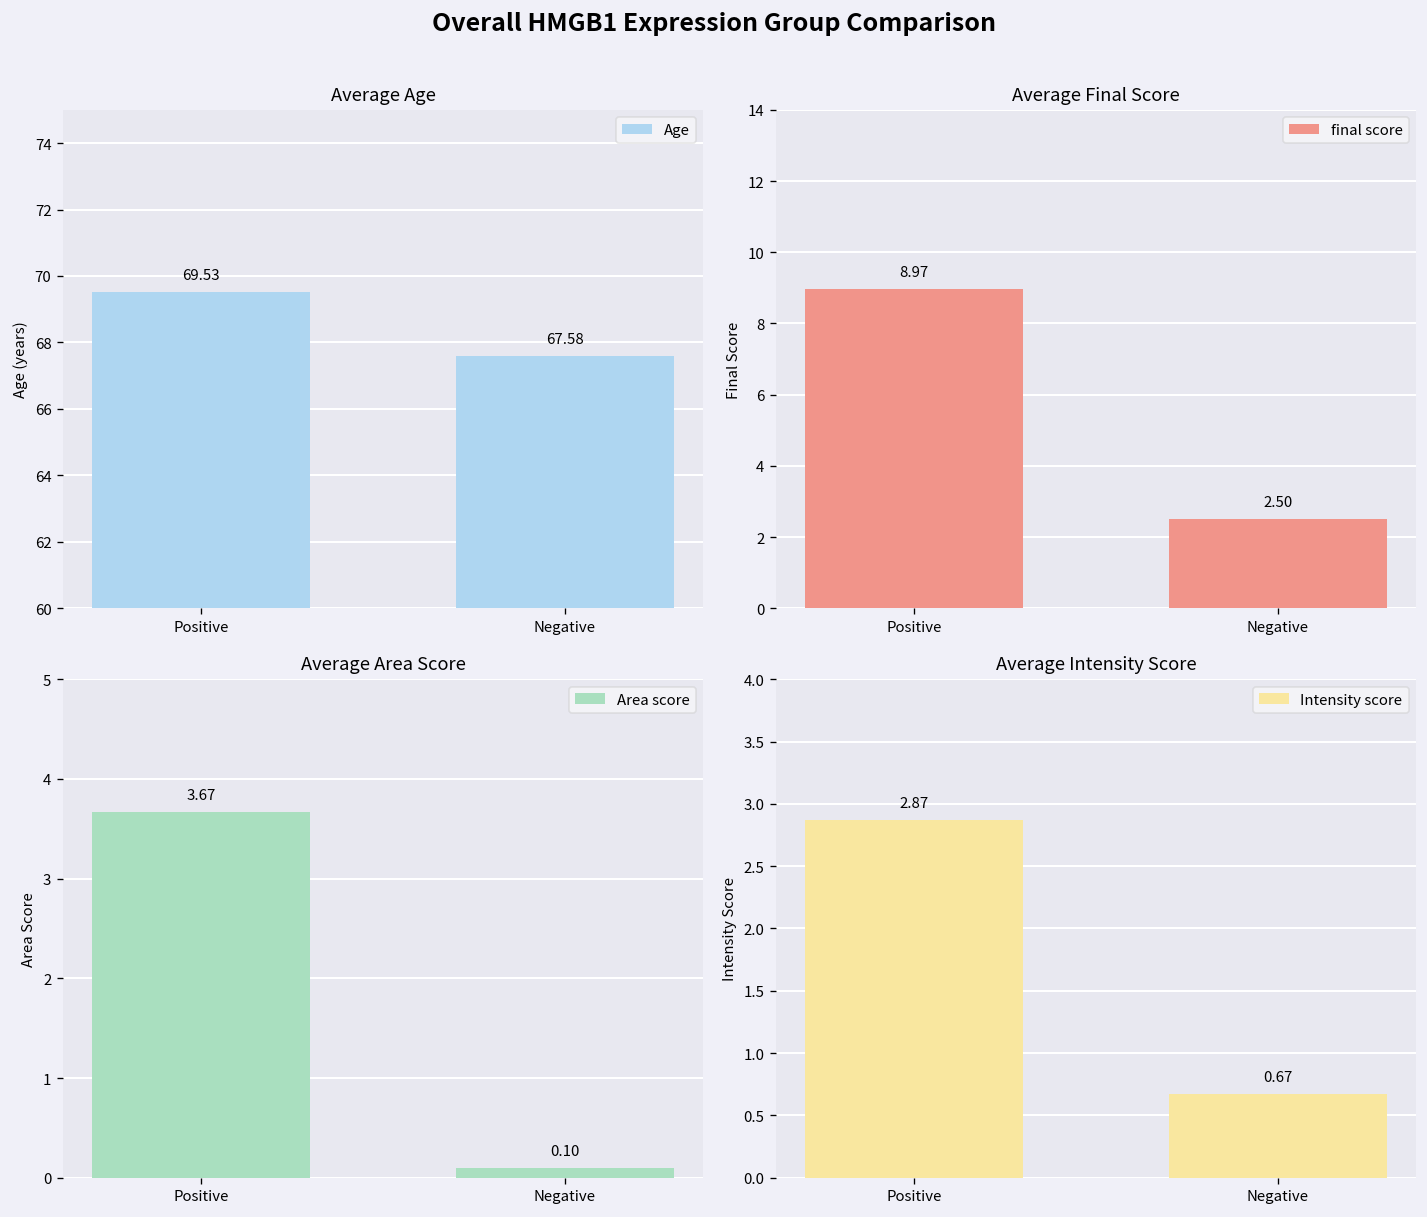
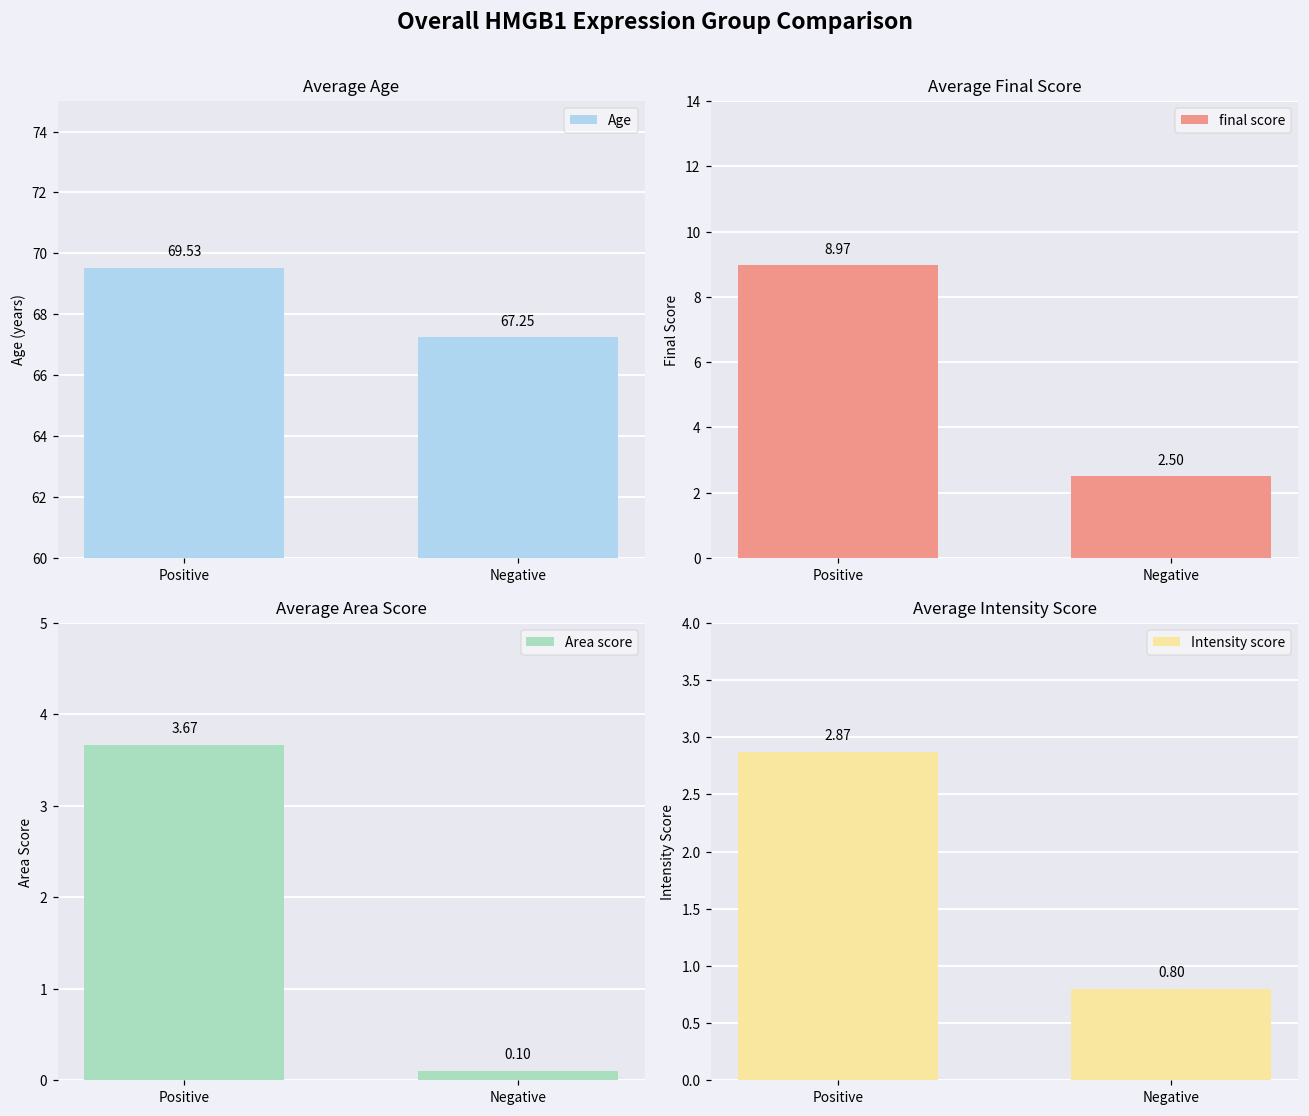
  {
    "Average Age": {
      "Positive": 69.53,
-     "Negative": 67.58
+     "Negative": 67.25
    },
    "Average Final Score": {
      "Positive": 8.97,
      "Negative": 2.50
    },
    "Average Area Score": {
      "Positive": 3.67,
      "Negative": 0.10
    },
    "Average Intensity Score": {
      "Positive": 2.87,
-     "Negative": 0.67
+     "Negative": 0.80
    }
  }
